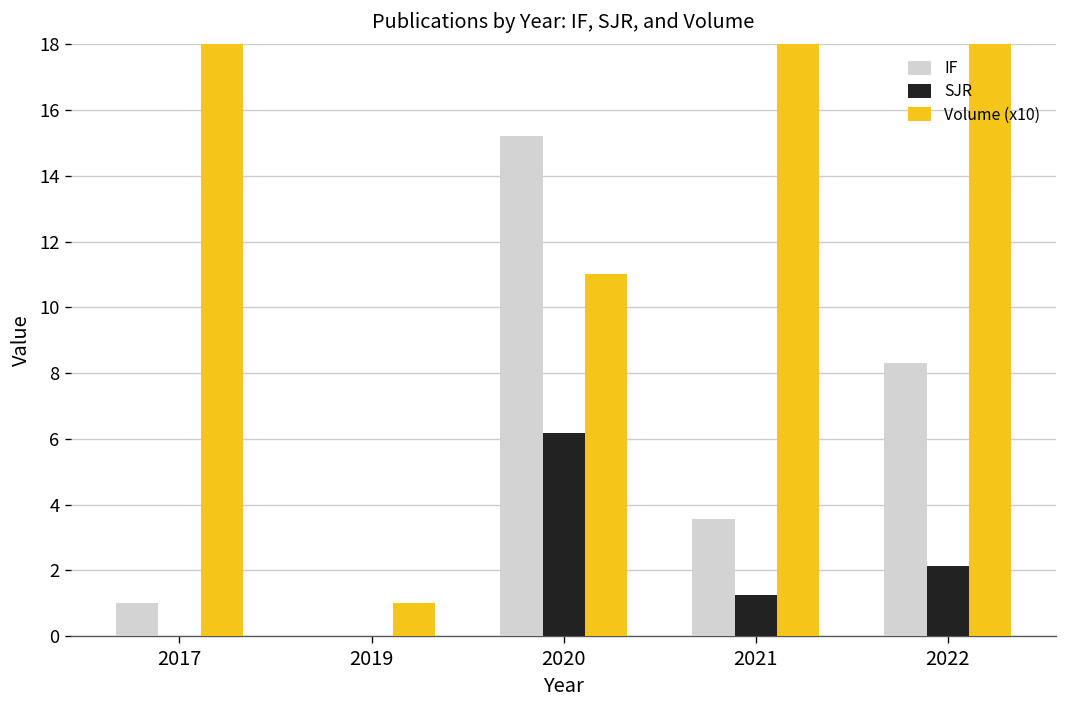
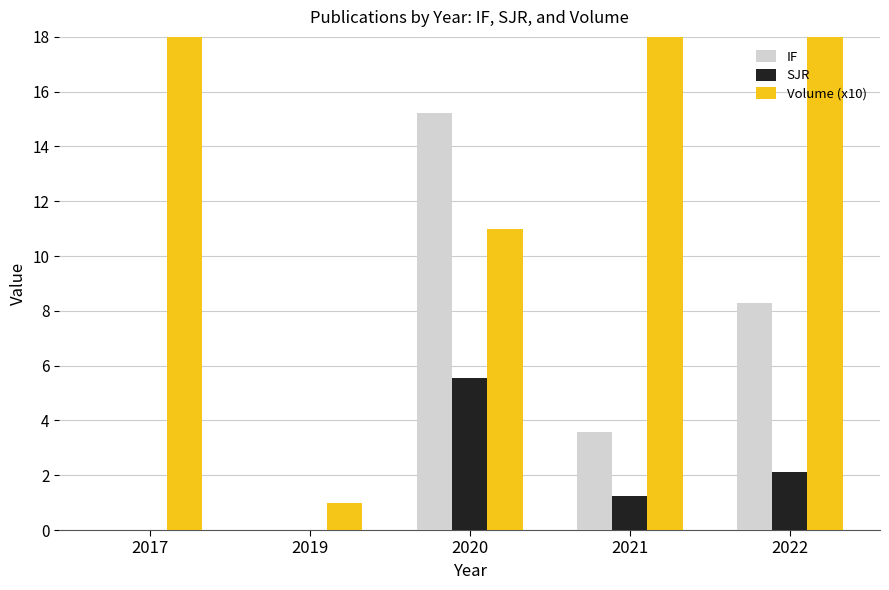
  {
    "IF": {
-     "2017": 1,
+     "2017": 0,
      "2019": 0,
      "2020": 15.2,
      "2021": 3.6,
      "2022": 8.3
    },
    "SJR": {
      "2017": 0.0,
      "2019": 0.0,
-     "2020": 6.2,
+     "2020": 5.6,
      "2021": 1.3,
      "2022": 2.1
    },
    "Volume (x10)": {
      "2019": 1.0,
      "2020": 11.0
    }
  }
